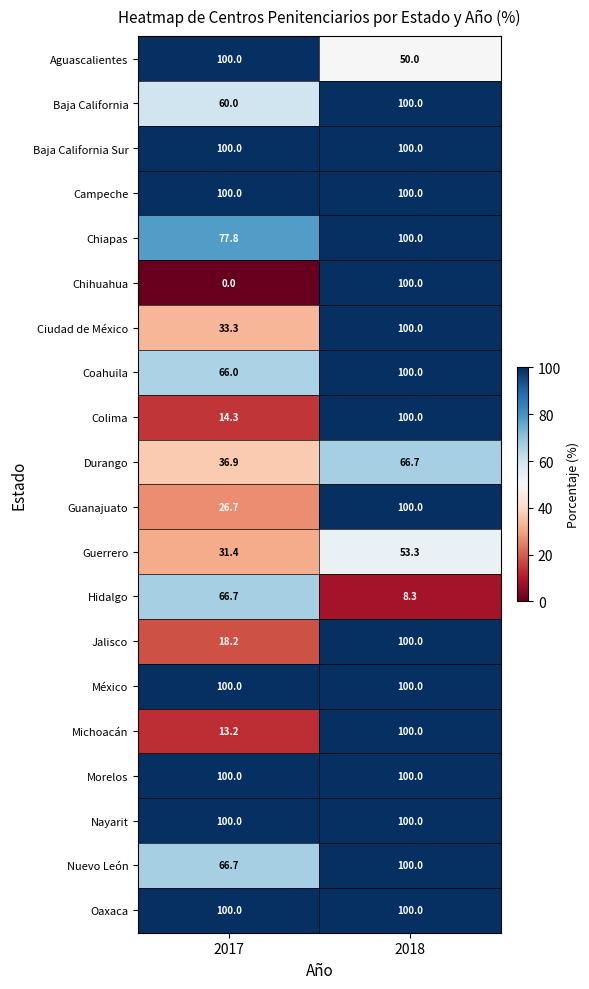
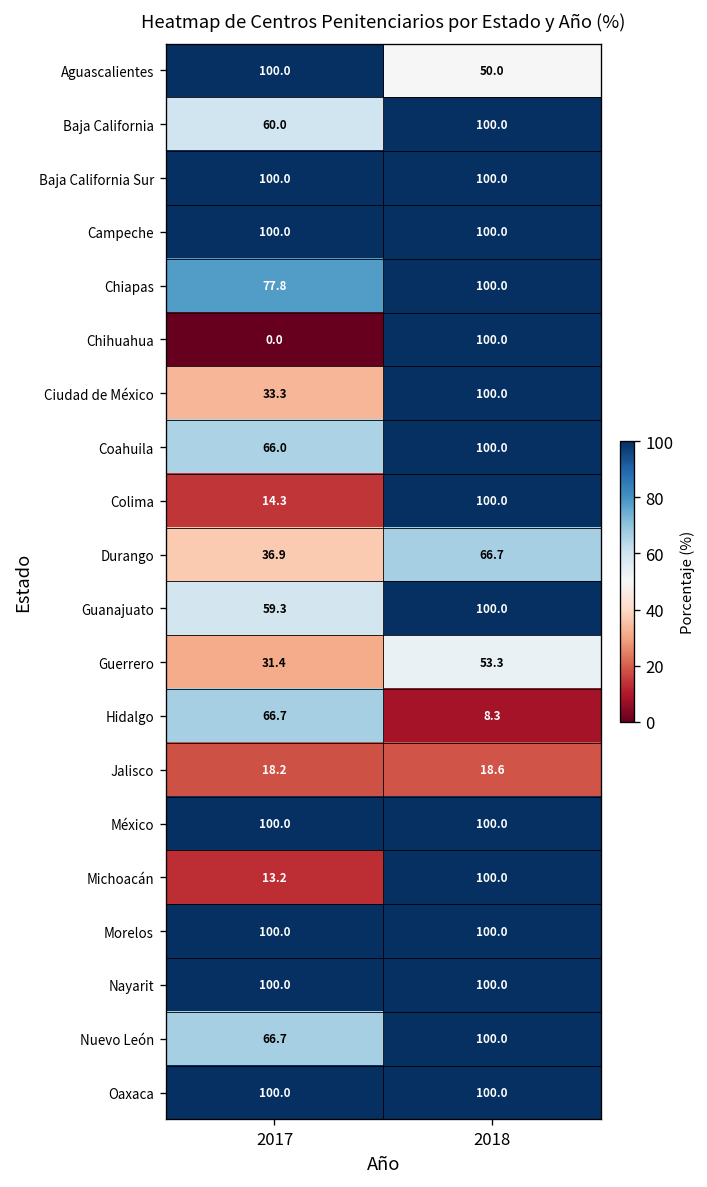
  {
    "Aguascalientes": {
      "2017": 100.0,
      "2018": 50.0
    },
    "Baja California": {
      "2017": 60.0,
      "2018": 100.0
    },
    "Baja California Sur": {
      "2017": 100.0,
      "2018": 100.0
    },
    "Campeche": {
      "2017": 100.0,
      "2018": 100.0
    },
    "Chiapas": {
      "2017": 77.8,
      "2018": 100.0
    },
    "Chihuahua": {
      "2017": 0.0,
      "2018": 100.0
    },
    "Ciudad de México": {
      "2017": 33.3,
      "2018": 100.0
    },
    "Coahuila": {
      "2017": 66.0,
      "2018": 100.0
    },
    "Colima": {
      "2017": 14.3,
      "2018": 100.0
    },
    "Durango": {
      "2017": 36.9,
      "2018": 66.7
    },
    "Guanajuato": {
-     "2017": 26.7,
+     "2017": 59.3,
      "2018": 100.0
    },
    "Guerrero": {
      "2017": 31.4,
      "2018": 53.3
    },
    "Hidalgo": {
      "2017": 66.7,
      "2018": 8.3
    },
    "Jalisco": {
      "2017": 18.2,
-     "2018": 100.0
+     "2018": 18.6
    },
    "México": {
      "2017": 100.0,
      "2018": 100.0
    },
    "Michoacán": {
      "2017": 13.2,
      "2018": 100.0
    },
    "Morelos": {
      "2017": 100.0,
      "2018": 100.0
    },
    "Nayarit": {
      "2017": 100.0,
      "2018": 100.0
    },
    "Nuevo León": {
      "2017": 66.7,
      "2018": 100.0
    },
    "Oaxaca": {
      "2017": 100.0,
      "2018": 100.0
    }
  }
